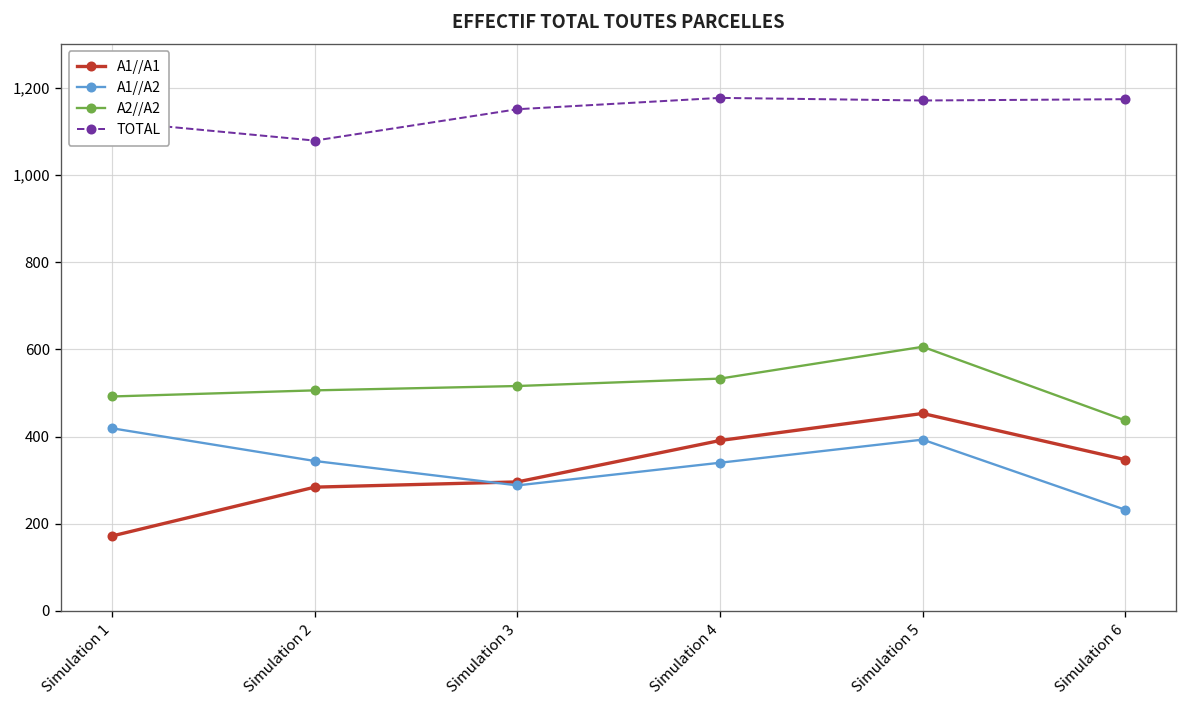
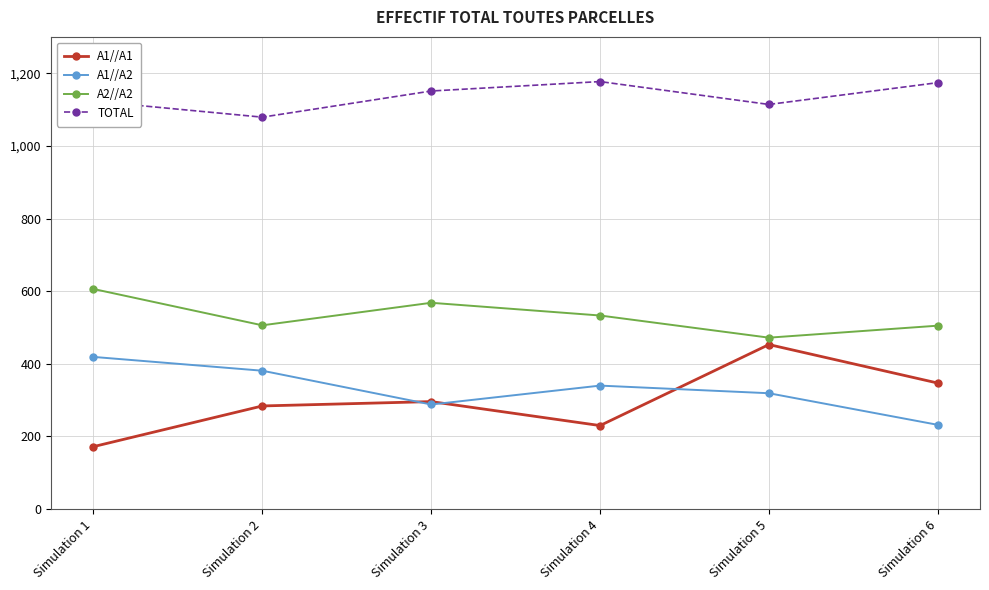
  {
    "A1//A1": {
      "Simulation 1": "170",
      "Simulation 2": "280",
      "Simulation 3": "300",
-     "Simulation 4": "390",
+     "Simulation 4": "230",
      "Simulation 5": "450",
      "Simulation 6": "350"
    },
    "A1//A2": {
      "Simulation 1": "420",
-     "Simulation 2": "340",
+     "Simulation 2": "380",
      "Simulation 3": "290",
      "Simulation 4": "340",
-     "Simulation 5": "390",
+     "Simulation 5": "320",
      "Simulation 6": "230"
    },
    "A2//A2": {
-     "Simulation 1": "490",
+     "Simulation 1": "610",
      "Simulation 2": "510",
-     "Simulation 3": "520",
+     "Simulation 3": "570",
      "Simulation 4": "530",
-     "Simulation 5": "610",
-     "Simulation 6": "440"
+     "Simulation 5": "470",
+     "Simulation 6": "510"
    },
    "TOTAL": {
      "Simulation 2": "1,080",
      "Simulation 3": "1,150",
      "Simulation 4": "1,180",
-     "Simulation 5": "1,170",
+     "Simulation 5": "1,110",
      "Simulation 6": "1,170"
    }
  }
